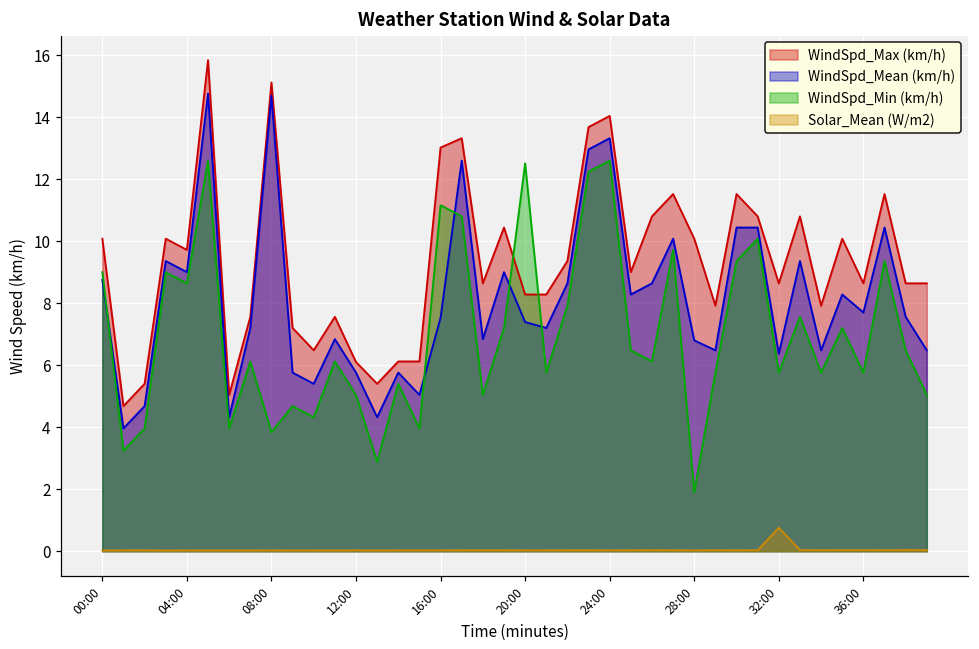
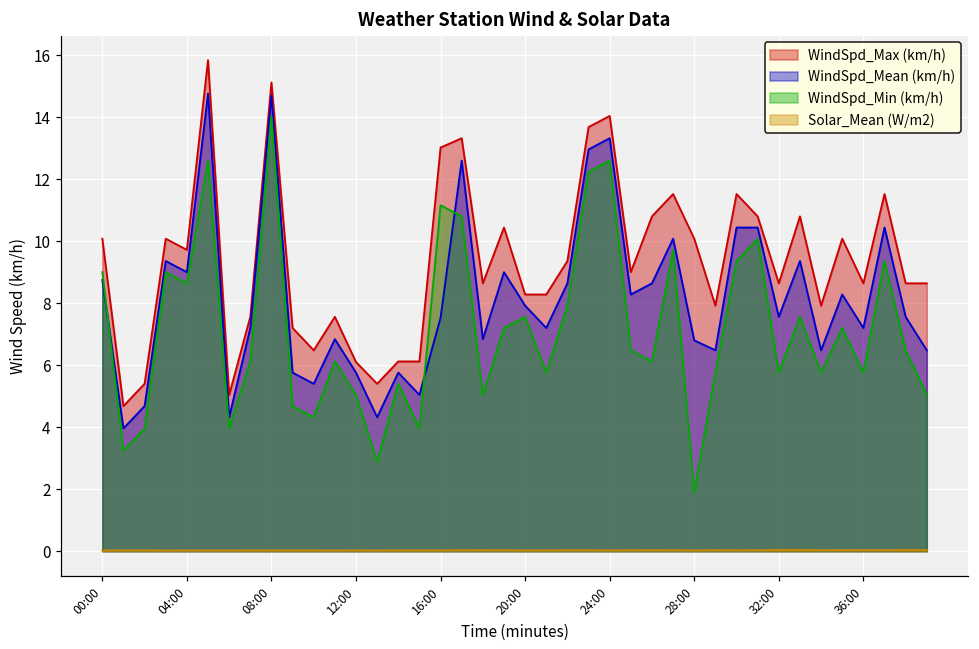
  {
    "WindSpd_Max (km/h)": {
      "00:00": 10.1,
      "04:00": 9.7,
      "08:00": 15.1,
      "12:00": 6.1,
      "16:00": 13.0,
      "20:00": 8.3,
      "24:00": 14.0,
      "28:00": 10.1,
      "32:00": 8.6,
      "36:00": 8.6
    },
    "WindSpd_Mean (km/h)": {
      "00:00": 8.8,
      "04:00": 9.0,
      "08:00": 14.7,
      "12:00": 5.8,
      "16:00": 7.5,
-     "20:00": 7.4,
+     "20:00": 7.9,
      "24:00": 13.3,
      "28:00": 6.8,
-     "32:00": 6.4,
-     "36:00": 7.7
+     "32:00": 7.6,
+     "36:00": 7.2
    },
    "WindSpd_Min (km/h)": {
      "00:00": 9.0,
      "04:00": 8.6,
-     "08:00": 3.8,
+     "08:00": 14.0,
      "12:00": 5.0,
      "16:00": 11.2,
-     "20:00": 12.5,
+     "20:00": 7.6,
      "24:00": 12.6,
      "28:00": 1.9,
      "32:00": 5.8,
      "36:00": 5.8
    },
    "Solar_Mean (W/m2)": {
      "00:00": 0.0,
      "04:00": 0.0,
      "08:00": 0.0,
      "12:00": 0.0,
      "16:00": 0.0,
      "20:00": 0.0,
      "24:00": 0.0,
      "28:00": 0.0,
-     "32:00": 0.8,
+     "32:00": 0.0,
      "36:00": 0.0
    }
  }
